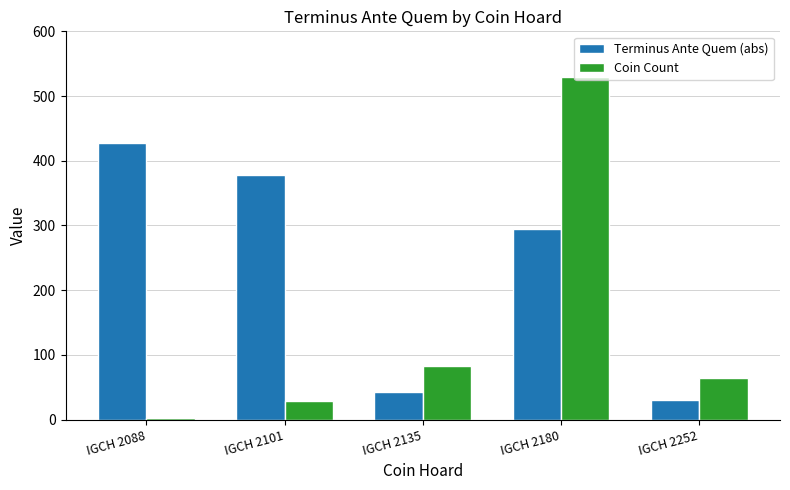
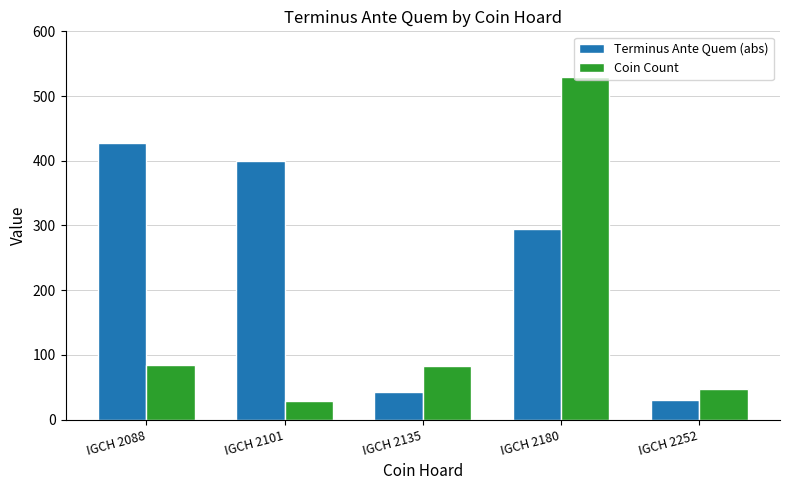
  {
    "Terminus Ante Quem (abs)": {
      "IGCH 2088": 430,
-     "IGCH 2101": 380,
+     "IGCH 2101": 400,
      "IGCH 2135": 40,
      "IGCH 2180": 300,
      "IGCH 2252": 30
    },
    "Coin Count": {
-     "IGCH 2088": 0,
+     "IGCH 2088": 90,
      "IGCH 2101": 30,
      "IGCH 2135": 80,
-     "IGCH 2252": 70
+     "IGCH 2252": 50
    }
  }
